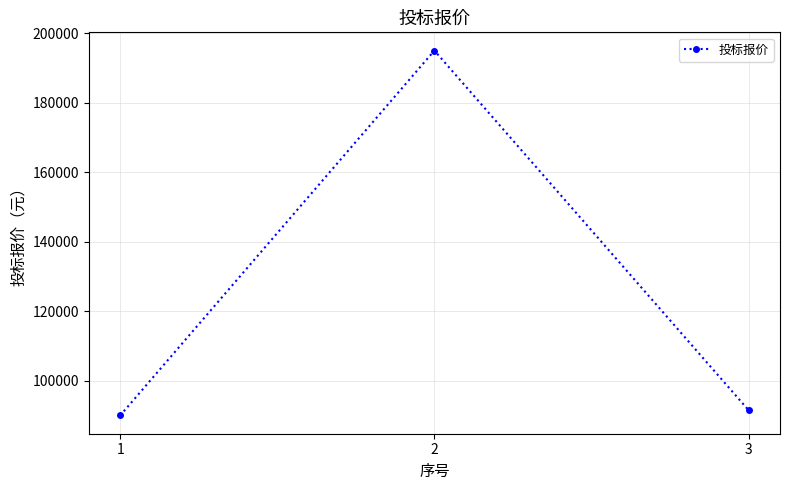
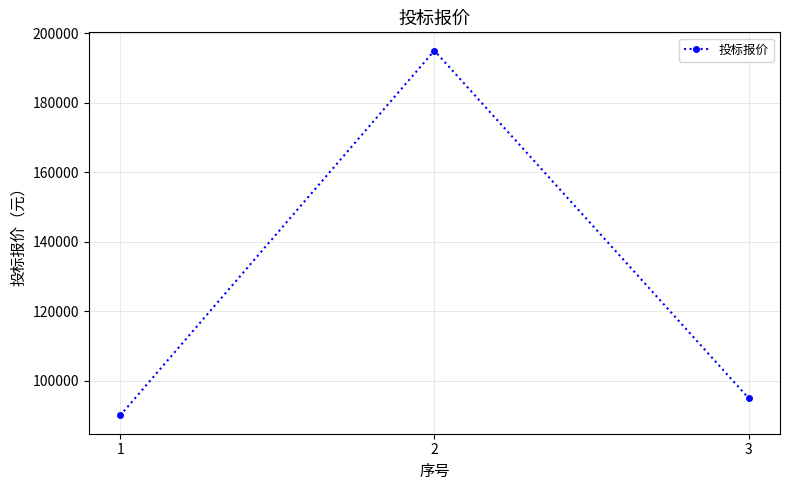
  {
    "1": 90000,
    "2": 195000,
-   "3": 92000
+   "3": 95000
  }
